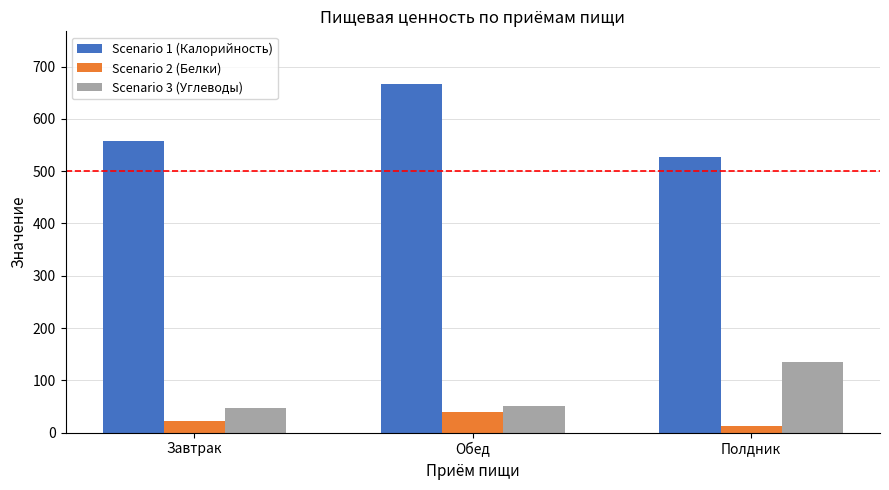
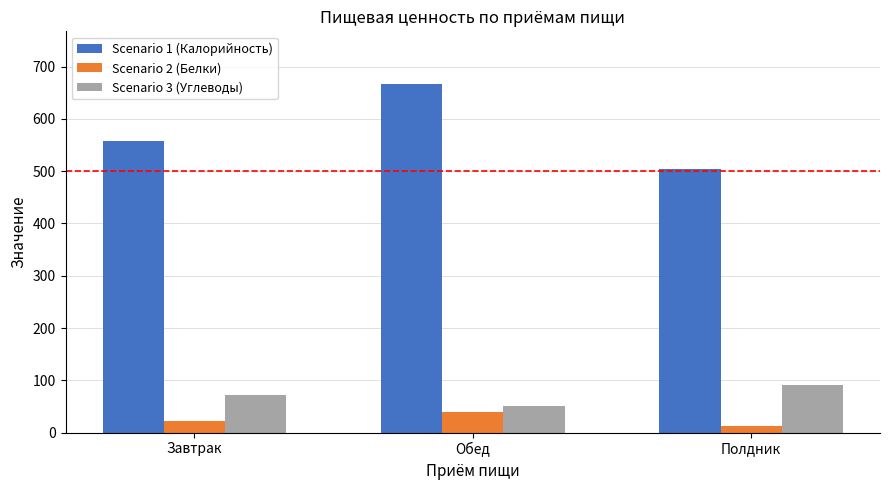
  {
    "Scenario 1 (Калорийность)": {
      "Завтрак": 560,
      "Обед": 670,
-     "Полдник": 530
+     "Полдник": 500
    },
    "Scenario 2 (Белки)": {
      "Завтрак": 20,
      "Обед": 40,
      "Полдник": 10
    },
    "Scenario 3 (Углеводы)": {
-     "Завтрак": 50,
+     "Завтрак": 70,
      "Обед": 50,
-     "Полдник": 130
+     "Полдник": 90
    }
  }
